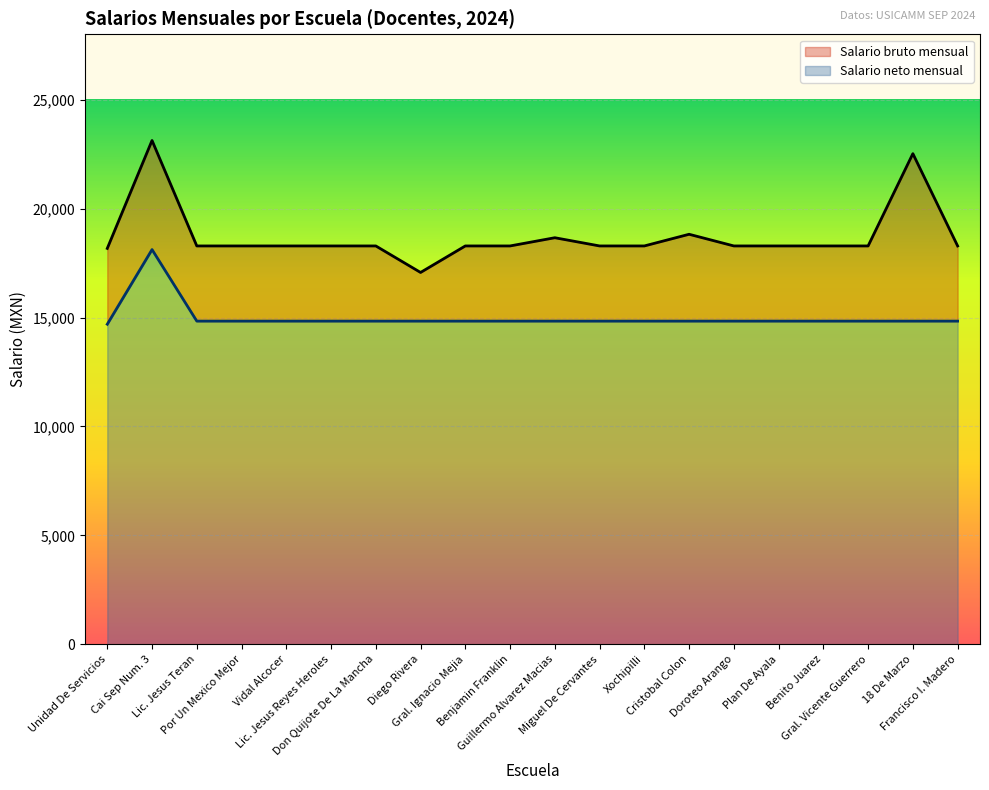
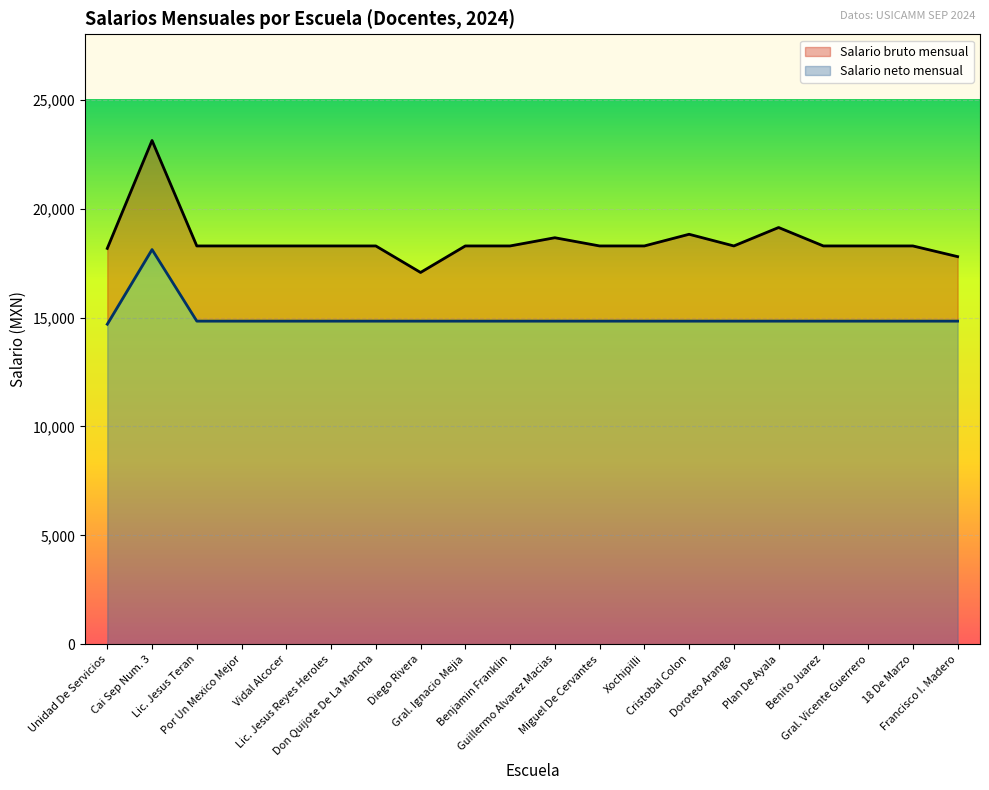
  {
    "Salario bruto mensual": {
      "Unidad De Servicios": "18,200",
      "Cai Sep Num. 3": "23,100",
      "Lic. Jesus Teran": "18,300",
      "Por Un Mexico Mejor": "18,300",
      "Vidal Alcocer": "18,300",
      "Lic. Jesus Reyes Heroles": "18,300",
      "Don Quijote De La Mancha": "18,300",
      "Diego Rivera": "17,100",
      "Gral. Ignacio Mejia": "18,300",
      "Benjamin Franklin": "18,300",
      "Guillermo Alvarez Macias": "18,700",
      "Miguel De Cervantes": "18,300",
      "Xochipilli": "18,300",
      "Cristobal Colon": "18,800",
      "Doroteo Arango": "18,300",
-     "Plan De Ayala": "18,300",
+     "Plan De Ayala": "19,100",
      "Benito Juarez": "18,300",
      "Gral. Vicente Guerrero": "18,300",
-     "18 De Marzo": "22,500",
-     "Francisco I. Madero": "18,300"
+     "18 De Marzo": "18,300",
+     "Francisco I. Madero": "17,800"
    },
    "Salario neto mensual": {
      "Unidad De Servicios": "14,700",
      "Cai Sep Num. 3": "18,100",
      "Lic. Jesus Teran": "14,800",
      "Por Un Mexico Mejor": "14,800",
      "Vidal Alcocer": "14,800",
      "Lic. Jesus Reyes Heroles": "14,800",
      "Don Quijote De La Mancha": "14,800",
      "Diego Rivera": "14,800",
      "Gral. Ignacio Mejia": "14,800",
      "Benjamin Franklin": "14,800",
      "Guillermo Alvarez Macias": "14,800",
      "Miguel De Cervantes": "14,800",
      "Xochipilli": "14,800",
      "Cristobal Colon": "14,800",
      "Doroteo Arango": "14,800",
      "Plan De Ayala": "14,800",
      "Benito Juarez": "14,800",
      "Gral. Vicente Guerrero": "14,800",
      "18 De Marzo": "14,800",
      "Francisco I. Madero": "14,800"
    }
  }
